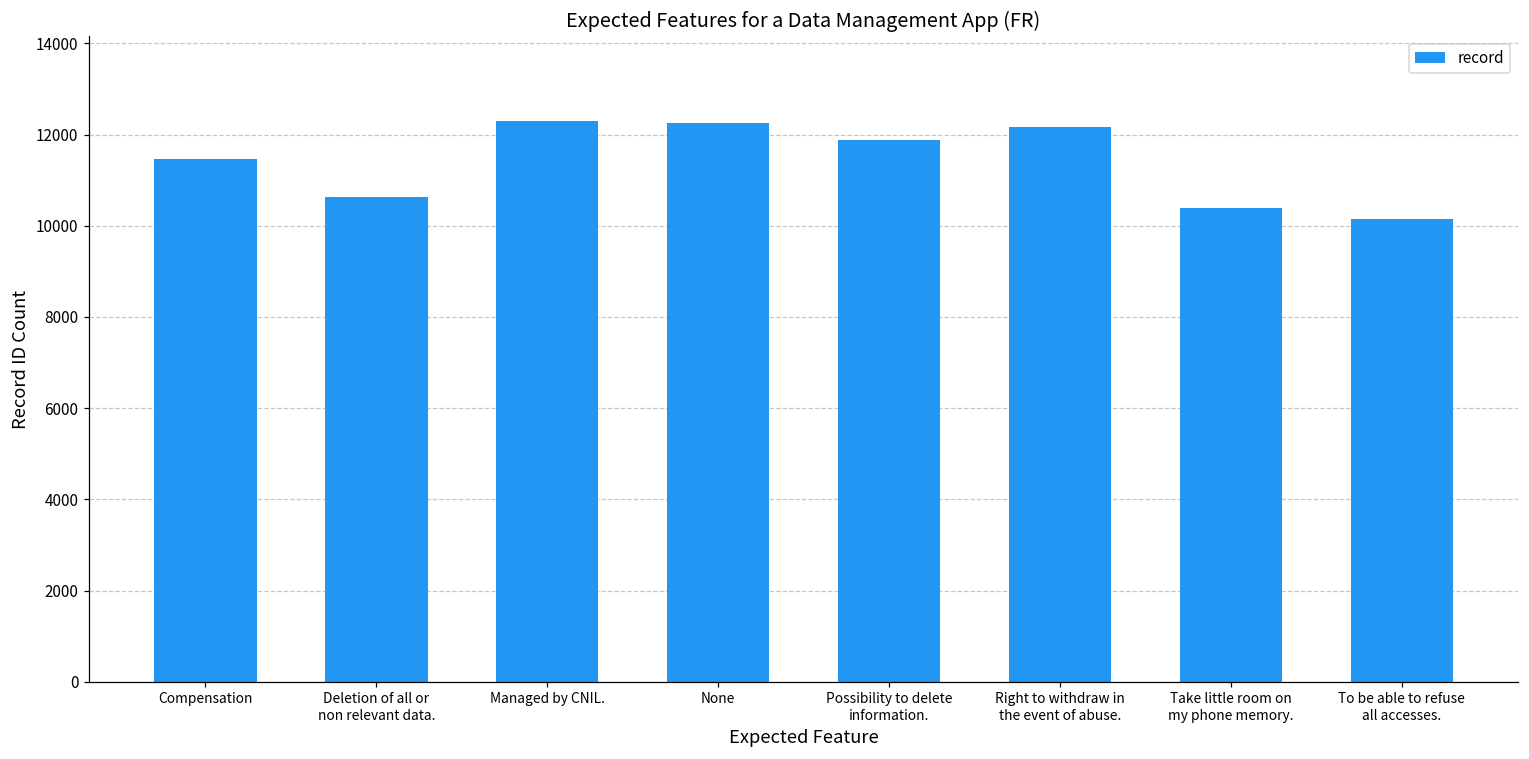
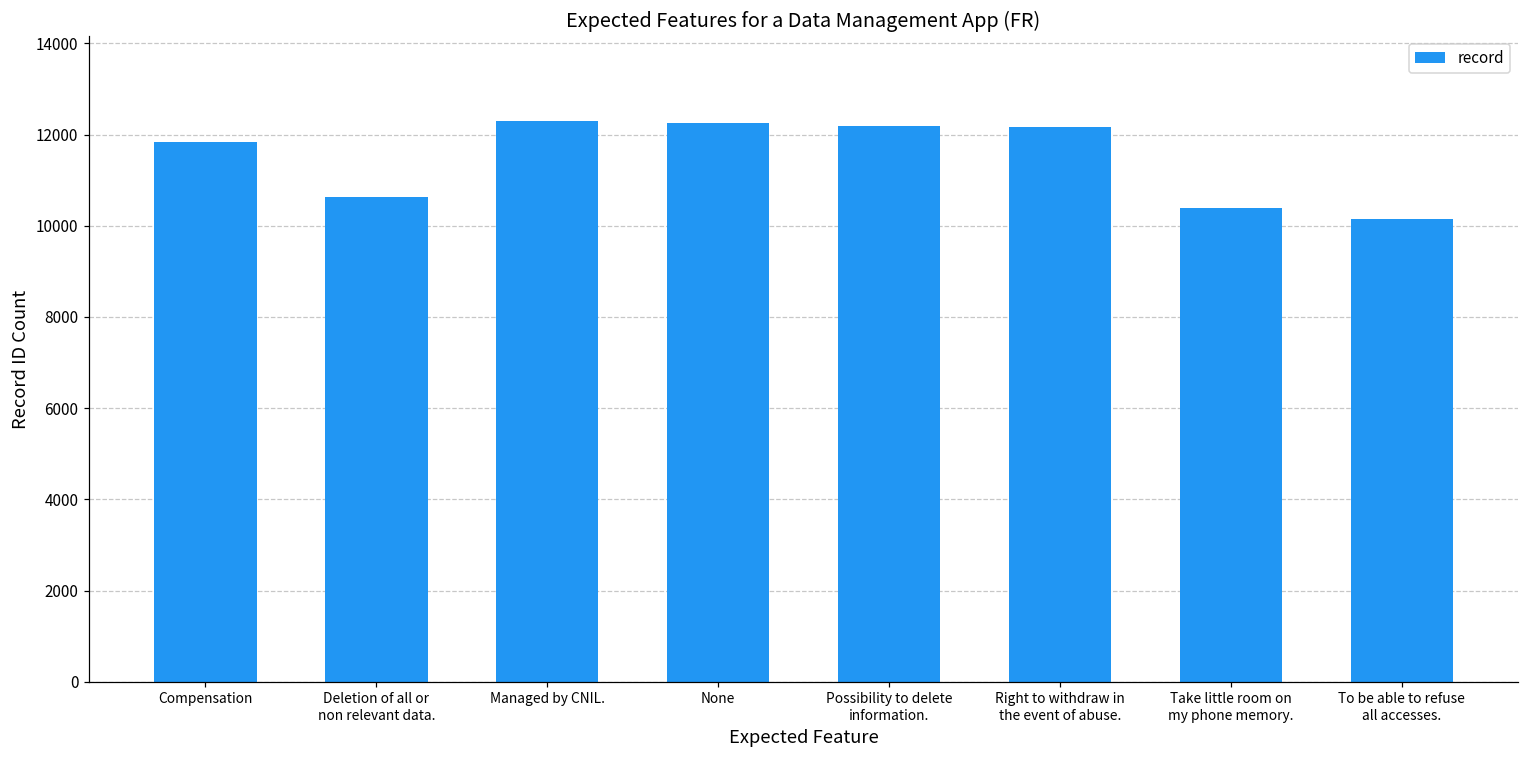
  {
-   "Compensation": 11500,
+   "Compensation": 11800,
    "Deletion of all or non relevant data.": 10600,
    "Managed by CNIL.": 12300,
    "None": 12300,
-   "Possibility to delete information.": 11900,
+   "Possibility to delete information.": 12200,
    "Right to withdraw in the event of abuse.": 12200,
    "Take little room on my phone memory.": 10400,
    "To be able to refuse all accesses.": 10200
  }
